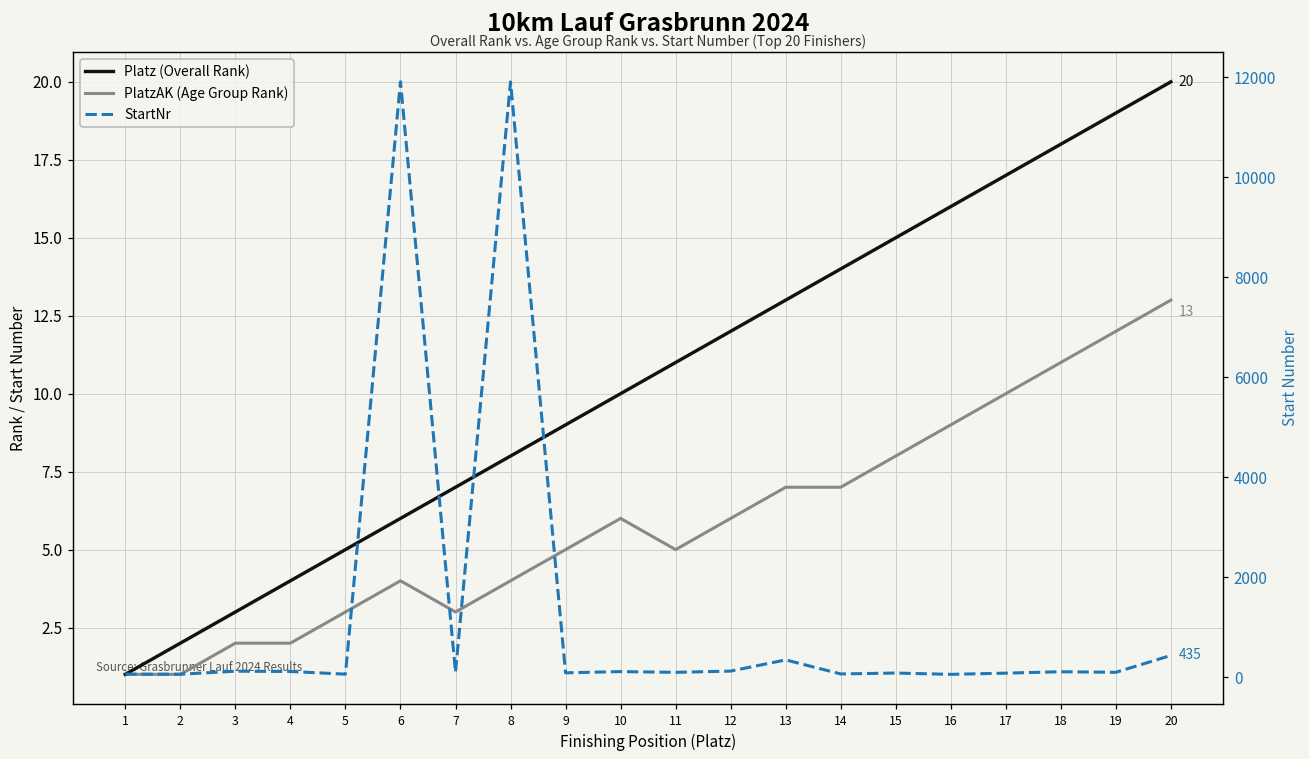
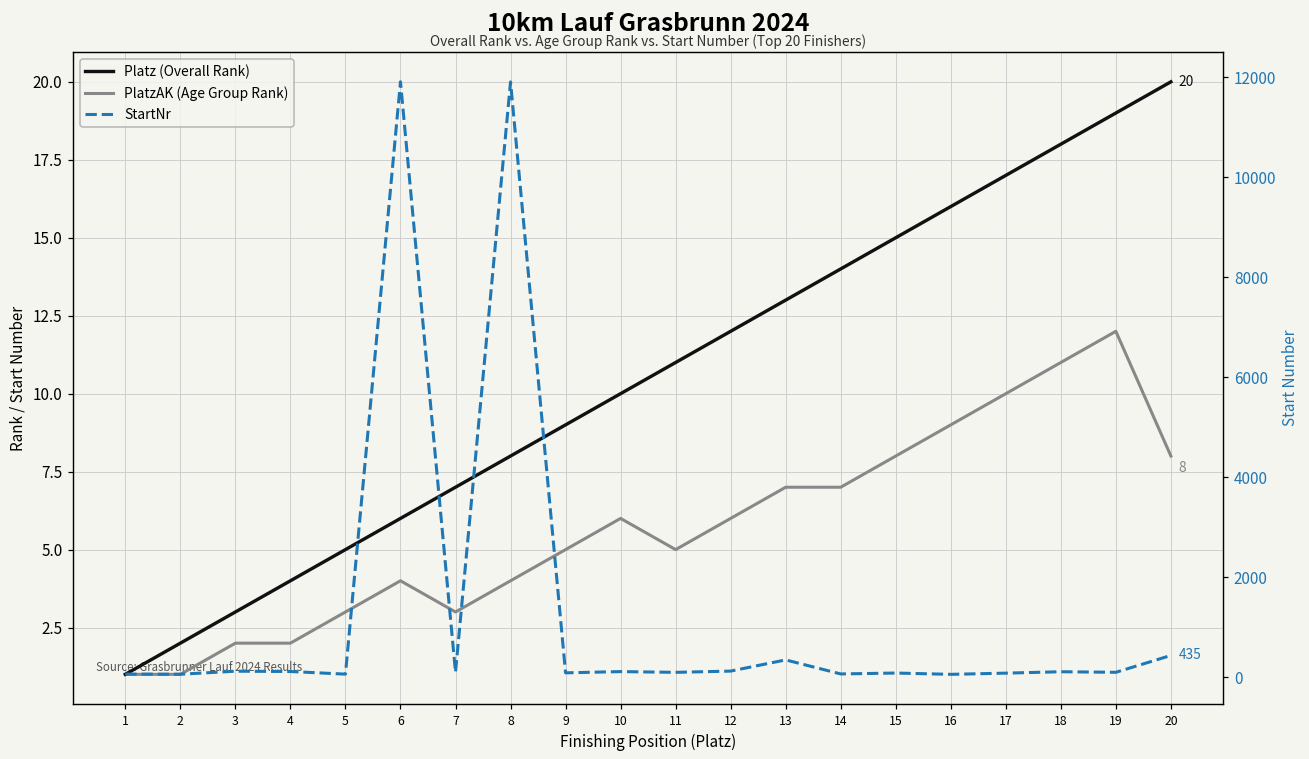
  {
    "Platz (Overall Rank)": {
      "20": 20
    },
    "PlatzAK (Age Group Rank)": {
-     "20": 13
+     "20": 8
    },
    "StartNr": {
      "20": 435
    }
  }
